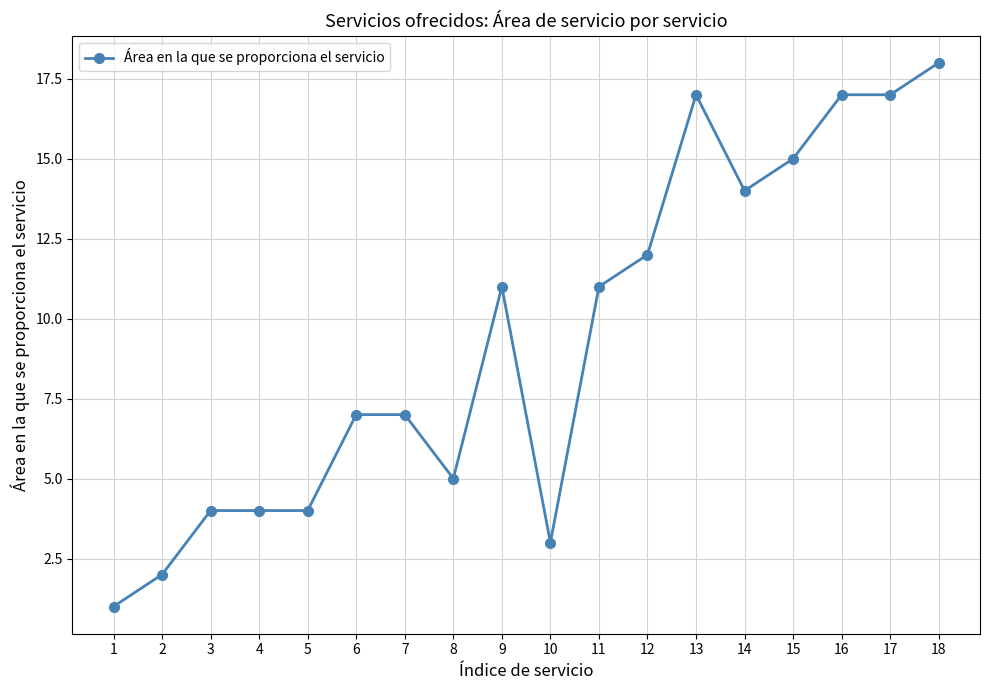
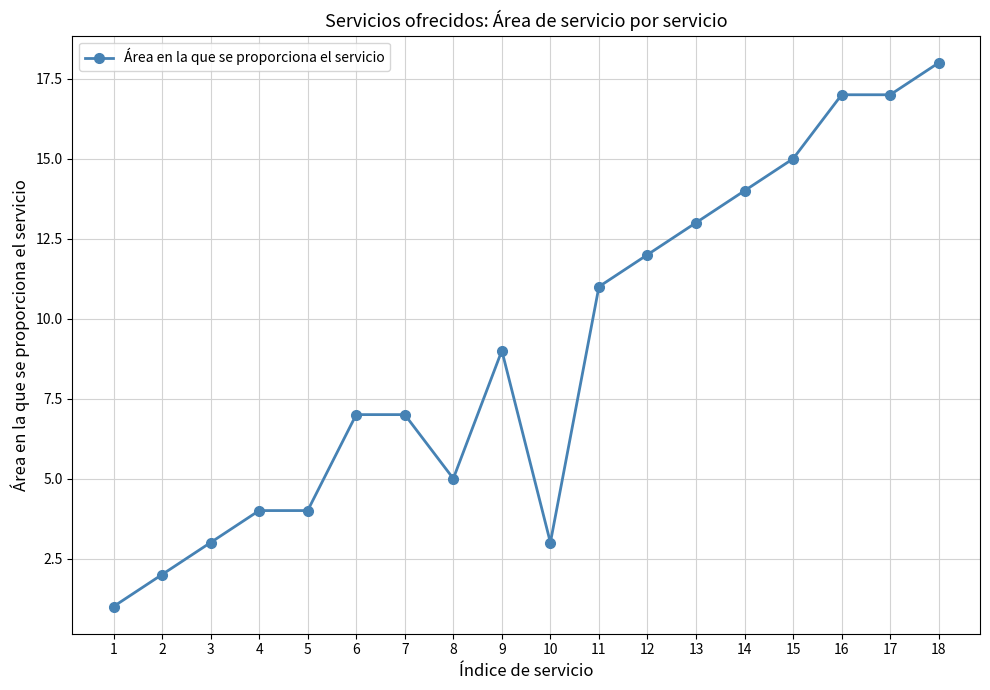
  {
    "1": 1,
    "2": 2,
-   "3": 4,
+   "3": 3,
    "4": 4,
    "5": 4,
    "6": 7,
    "7": 7,
    "8": 5,
-   "9": 11,
+   "9": 9,
    "10": 3,
    "11": 11,
    "12": 12,
-   "13": 17,
+   "13": 13,
    "14": 14,
    "15": 15,
    "16": 17,
    "17": 17,
    "18": 18
  }
